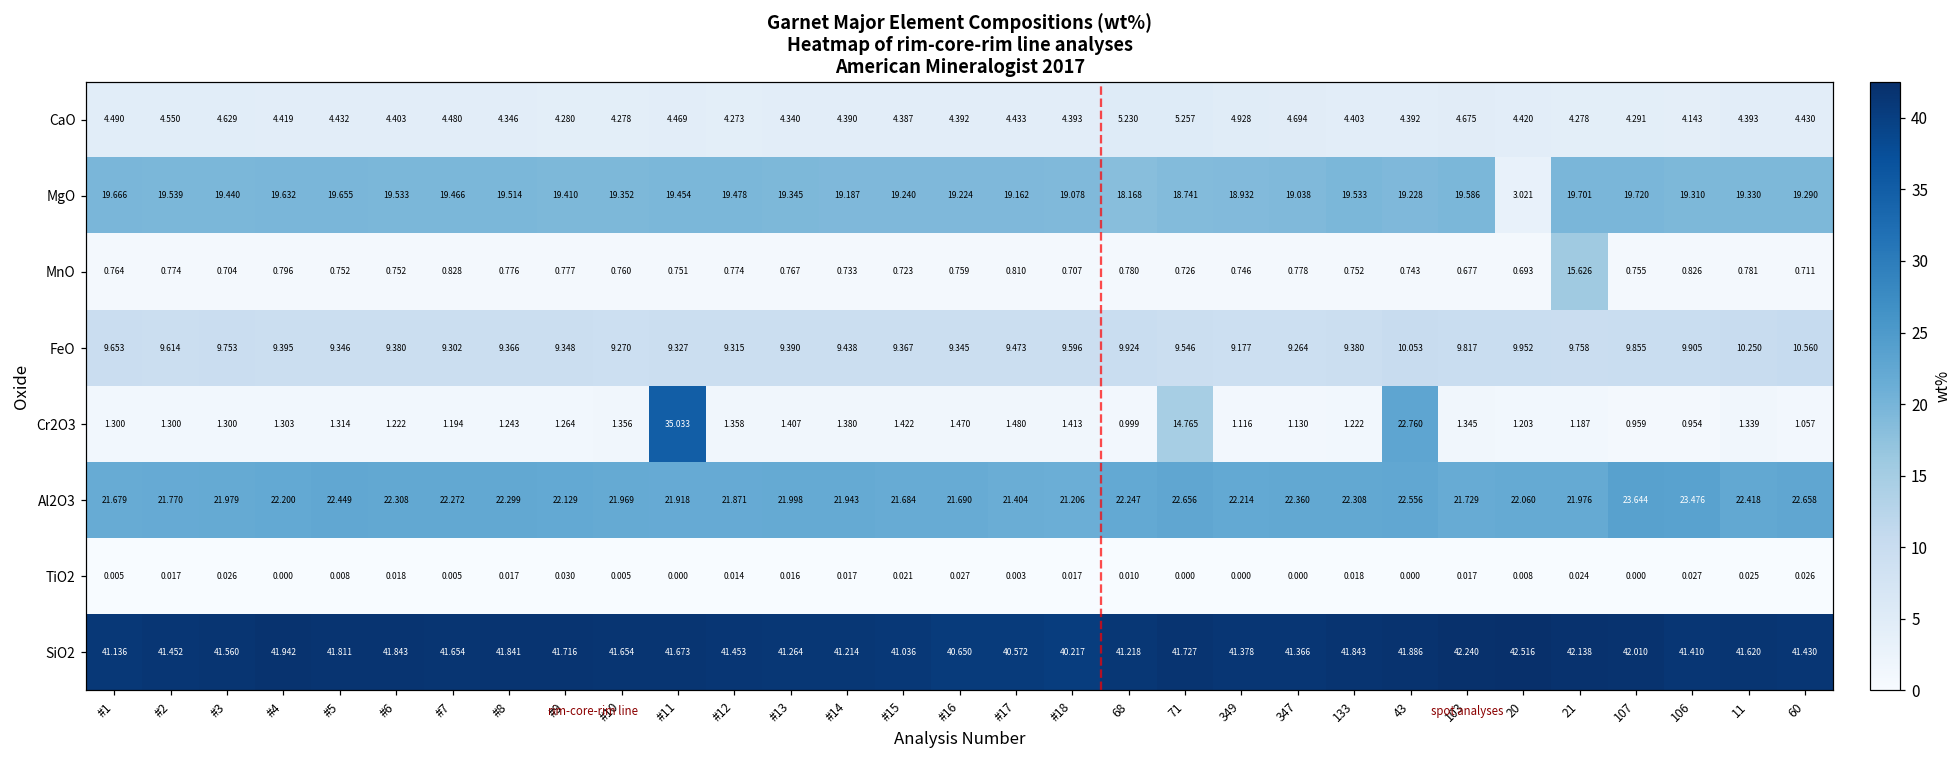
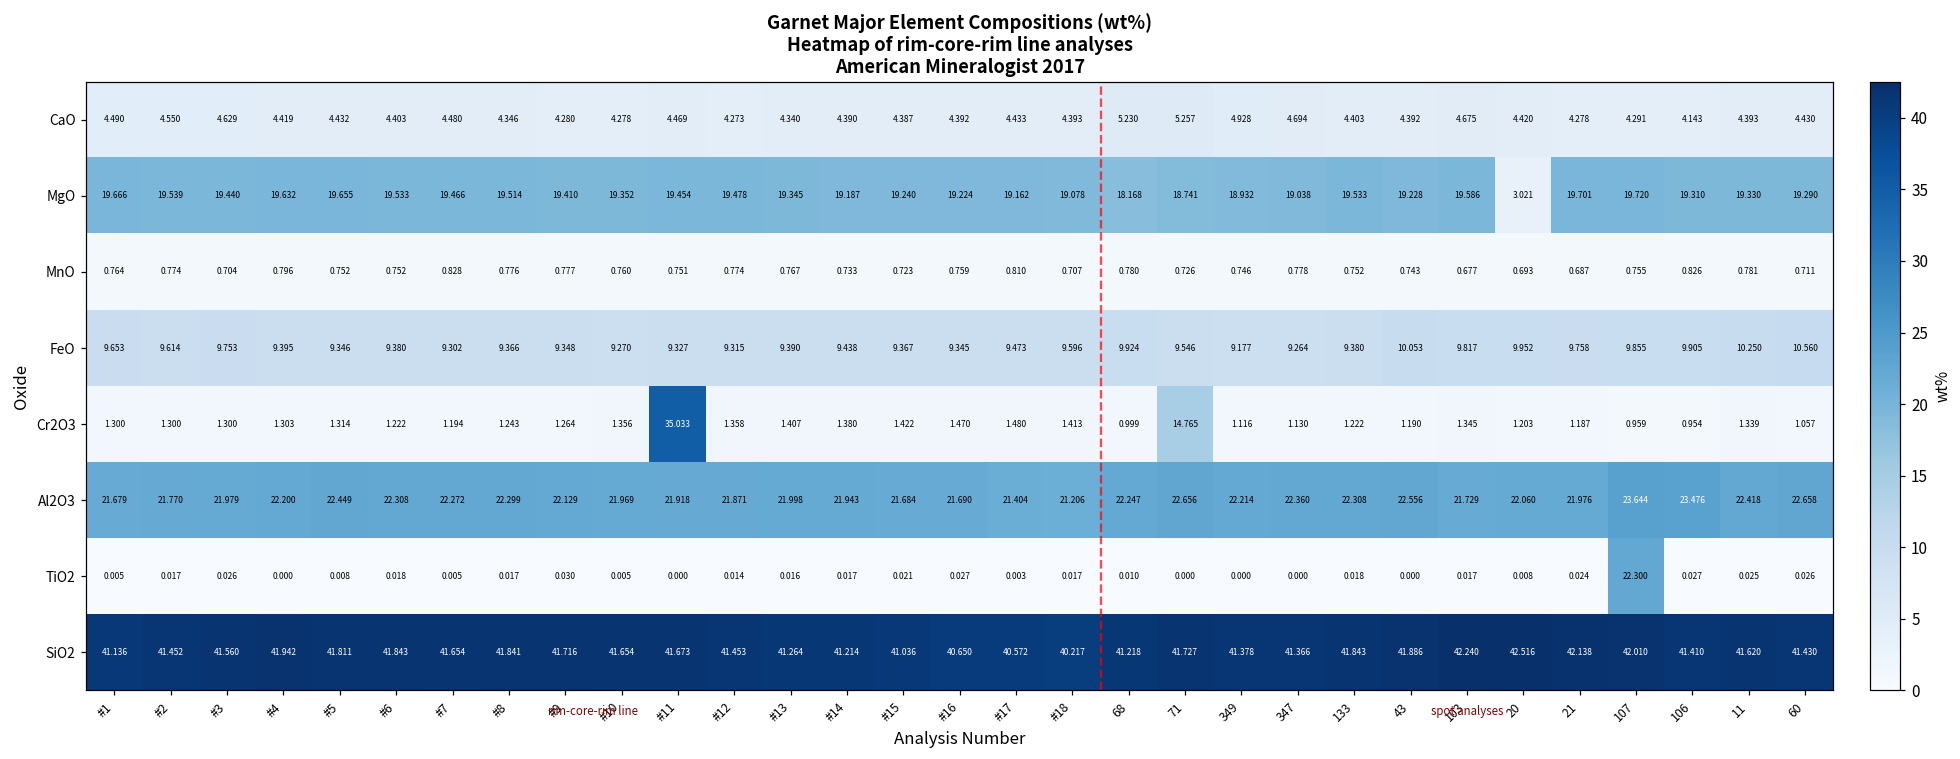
  {
    "MnO": {
      "#1": 0.764,
      "#2": 0.774,
      "#3": 0.704,
      "#4": 0.796,
      "#5": 0.752,
      "#6": 0.752,
      "#7": 0.828,
      "#8": 0.776,
      "#9": 0.777,
      "#10": 0.760,
      "#11": 0.751,
      "#12": 0.774,
      "#13": 0.767,
      "#14": 0.733,
      "#15": 0.723,
      "#16": 0.759,
      "#17": 0.810,
      "#18": 0.707,
      "68": 0.780,
      "71": 0.726,
      "349": 0.746,
      "347": 0.778,
      "133": 0.752,
      "43": 0.743,
      "103": 0.677,
      "20": 0.693,
-     "21": 15.626,
+     "21": 0.687,
      "107": 0.755,
      "106": 0.826,
      "11": 0.781,
      "60": 0.711
    },
    "Cr2O3": {
      "#1": 1.300,
      "#2": 1.300,
      "#3": 1.300,
      "#4": 1.303,
      "#5": 1.314,
      "#6": 1.222,
      "#7": 1.194,
      "#8": 1.243,
      "#9": 1.264,
      "#10": 1.356,
      "#11": 35.033,
      "#12": 1.358,
      "#13": 1.407,
      "#14": 1.380,
      "#15": 1.422,
      "#16": 1.470,
      "#17": 1.480,
      "#18": 1.413,
      "68": 0.999,
      "71": 14.765,
      "349": 1.116,
      "347": 1.130,
      "133": 1.222,
-     "43": 22.760,
+     "43": 1.190,
      "103": 1.345,
      "20": 1.203,
      "21": 1.187,
      "107": 0.959,
      "106": 0.954,
      "11": 1.339,
      "60": 1.057
    },
    "TiO2": {
      "#1": 0.005,
      "#2": 0.017,
      "#3": 0.026,
      "#4": 0.000,
      "#5": 0.008,
      "#6": 0.018,
      "#7": 0.005,
      "#8": 0.017,
      "#9": 0.030,
      "#10": 0.005,
      "#11": 0.000,
      "#12": 0.014,
      "#13": 0.016,
      "#14": 0.017,
      "#15": 0.021,
      "#16": 0.027,
      "#17": 0.003,
      "#18": 0.017,
      "68": 0.010,
      "71": 0.000,
      "349": 0.000,
      "347": 0.000,
      "133": 0.018,
      "43": 0.000,
      "103": 0.017,
      "20": 0.008,
      "21": 0.024,
-     "107": 0.000,
+     "107": 22.300,
      "106": 0.027,
      "11": 0.025,
      "60": 0.026
    }
  }
